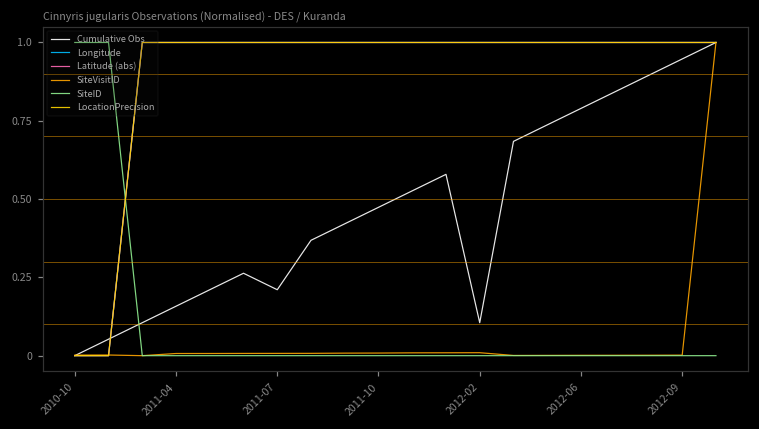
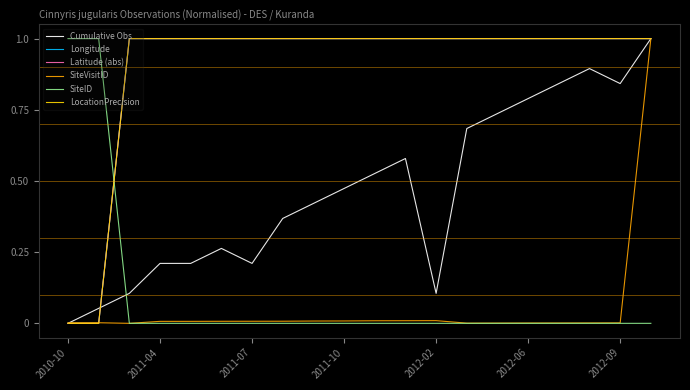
  {
    "Cumulative Obs": {
-     "2011-04": 0.16,
+     "2011-04": 0.21,
      "2011-07": 0.21,
      "2011-10": 0.47,
      "2012-02": 0.11,
      "2012-06": 0.79,
-     "2012-09": 0.95
+     "2012-09": 0.84
    },
    "SiteID": {
      "2012-02": 0.00
    }
  }
